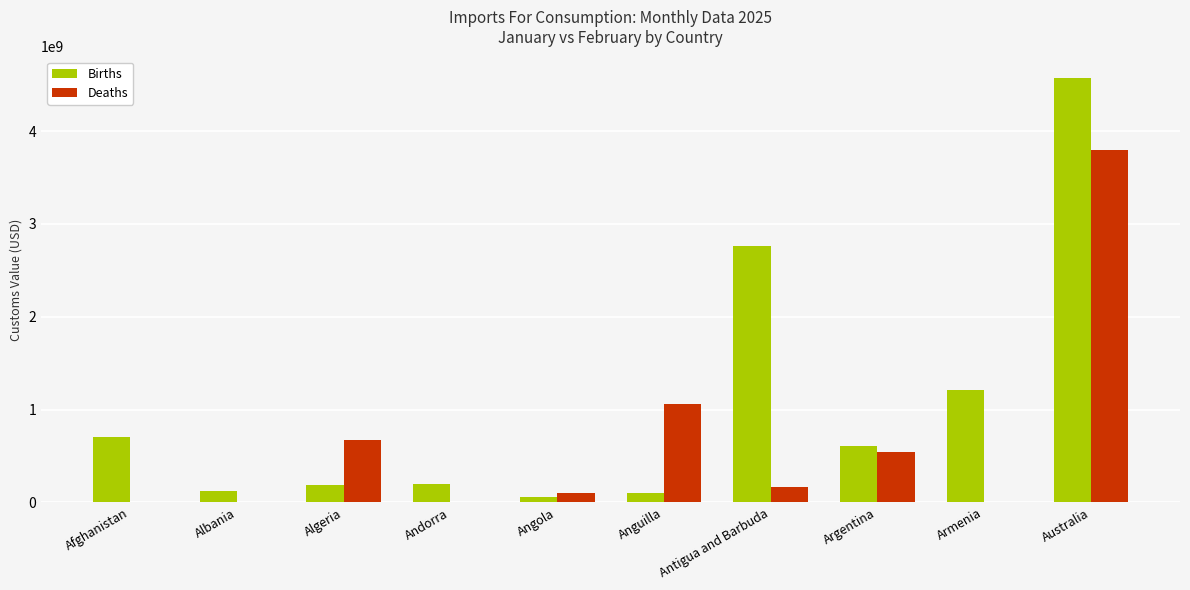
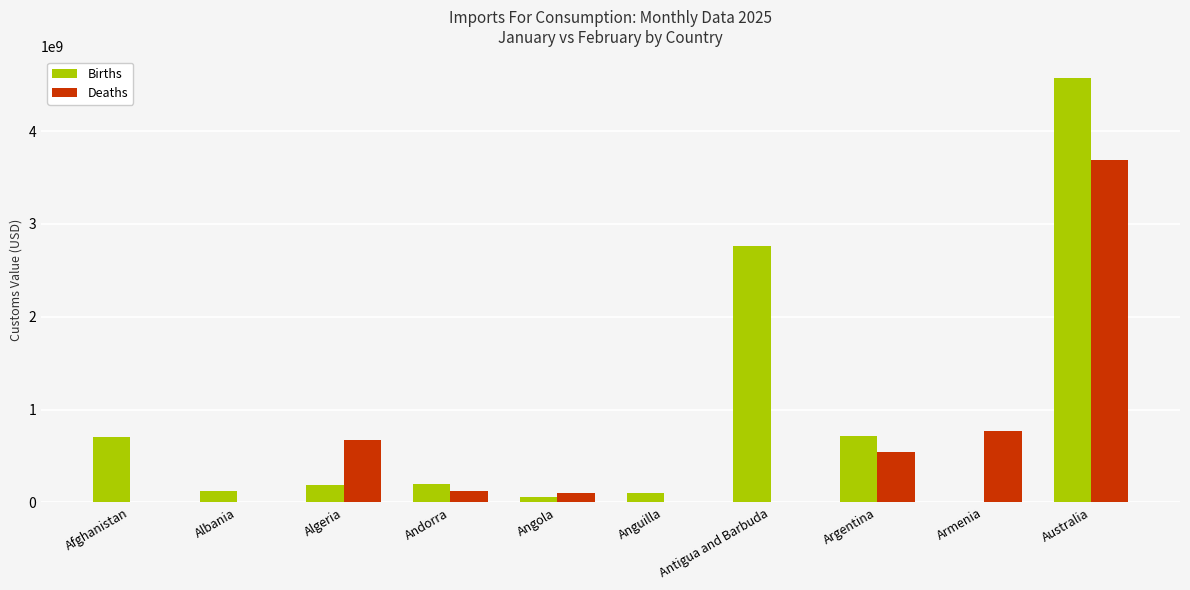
  {
    "Births": {
      "Afghanistan": 700000000,
      "Albania": 100000000,
      "Algeria": 200000000,
      "Andorra": 200000000,
      "Angola": 100000000,
      "Anguilla": 100000000,
      "Antigua and Barbuda": 2800000000,
-     "Argentina": 600000000,
-     "Armenia": 1200000000,
+     "Argentina": 700000000,
+     "Armenia": 0,
      "Australia": 4600000000
    },
    "Deaths": {
      "Algeria": 700000000,
-     "Andorra": 0,
+     "Andorra": 100000000,
      "Angola": 100000000,
-     "Anguilla": 1100000000,
-     "Antigua and Barbuda": 200000000,
+     "Anguilla": 0,
+     "Antigua and Barbuda": 0,
      "Argentina": 500000000,
-     "Armenia": 0,
-     "Australia": 3800000000
+     "Armenia": 800000000,
+     "Australia": 3700000000
    }
  }
